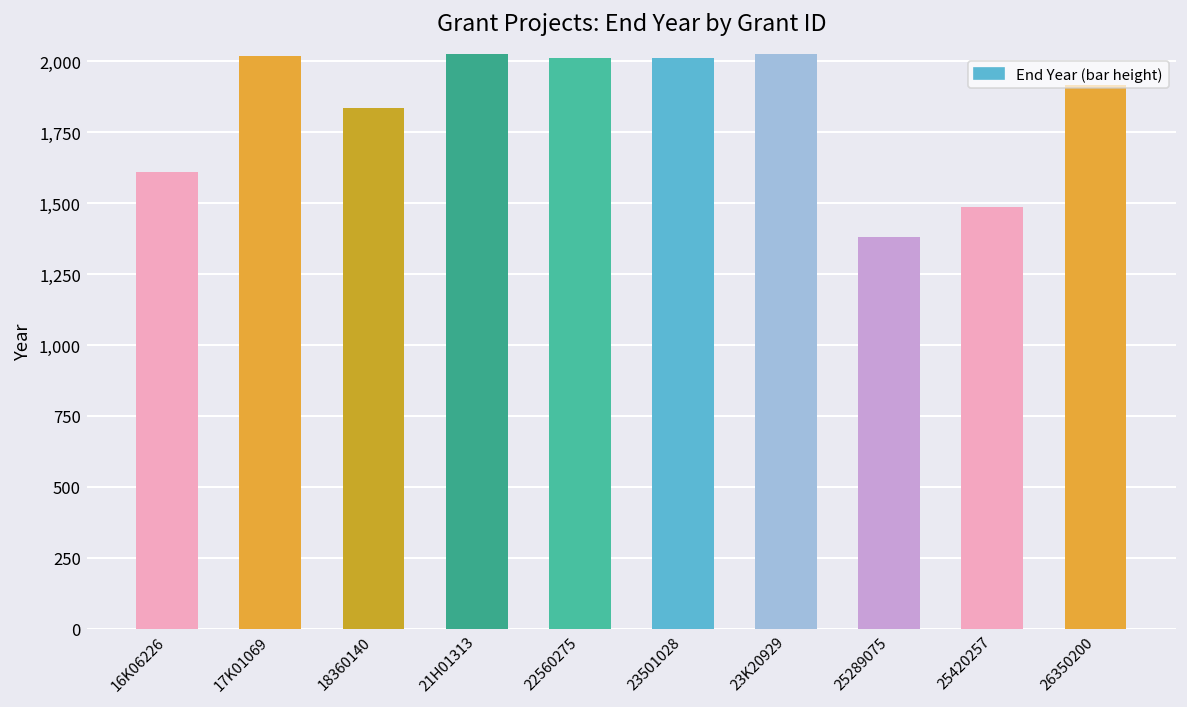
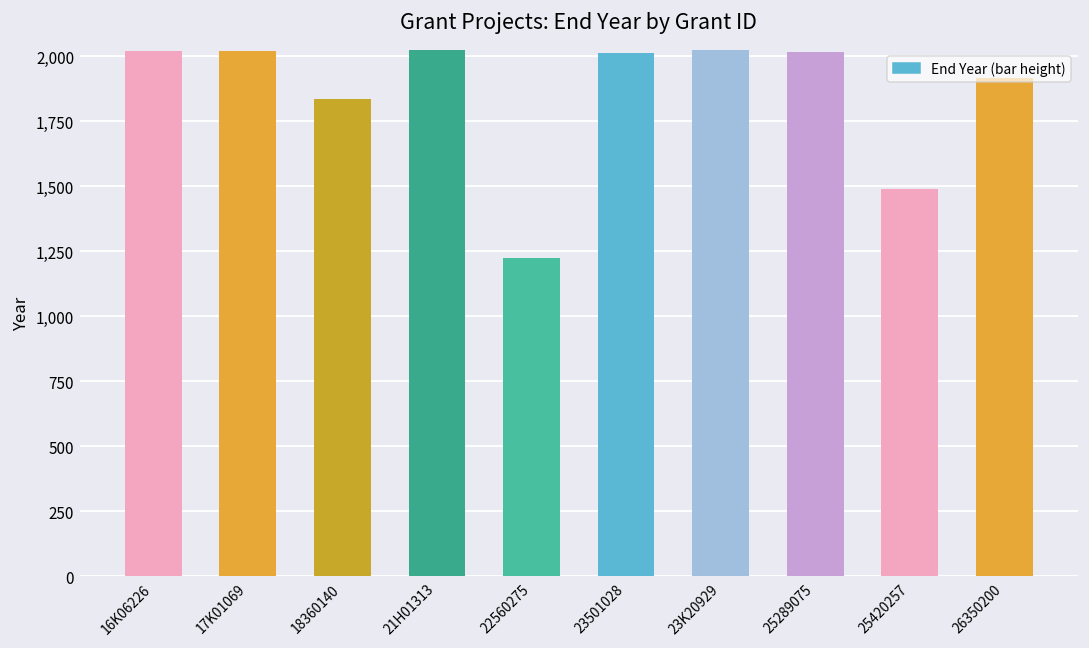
  {
-   "16K06226": "1,610",
+   "16K06226": "2,020",
    "17K01069": "2,020",
    "18360140": "1,840",
    "21H01313": "2,020",
-   "22560275": "2,010",
+   "22560275": "1,230",
    "23501028": "2,010",
    "23K20929": "2,020",
-   "25289075": "1,380",
+   "25289075": "2,020",
    "25420257": "1,490"
  }
